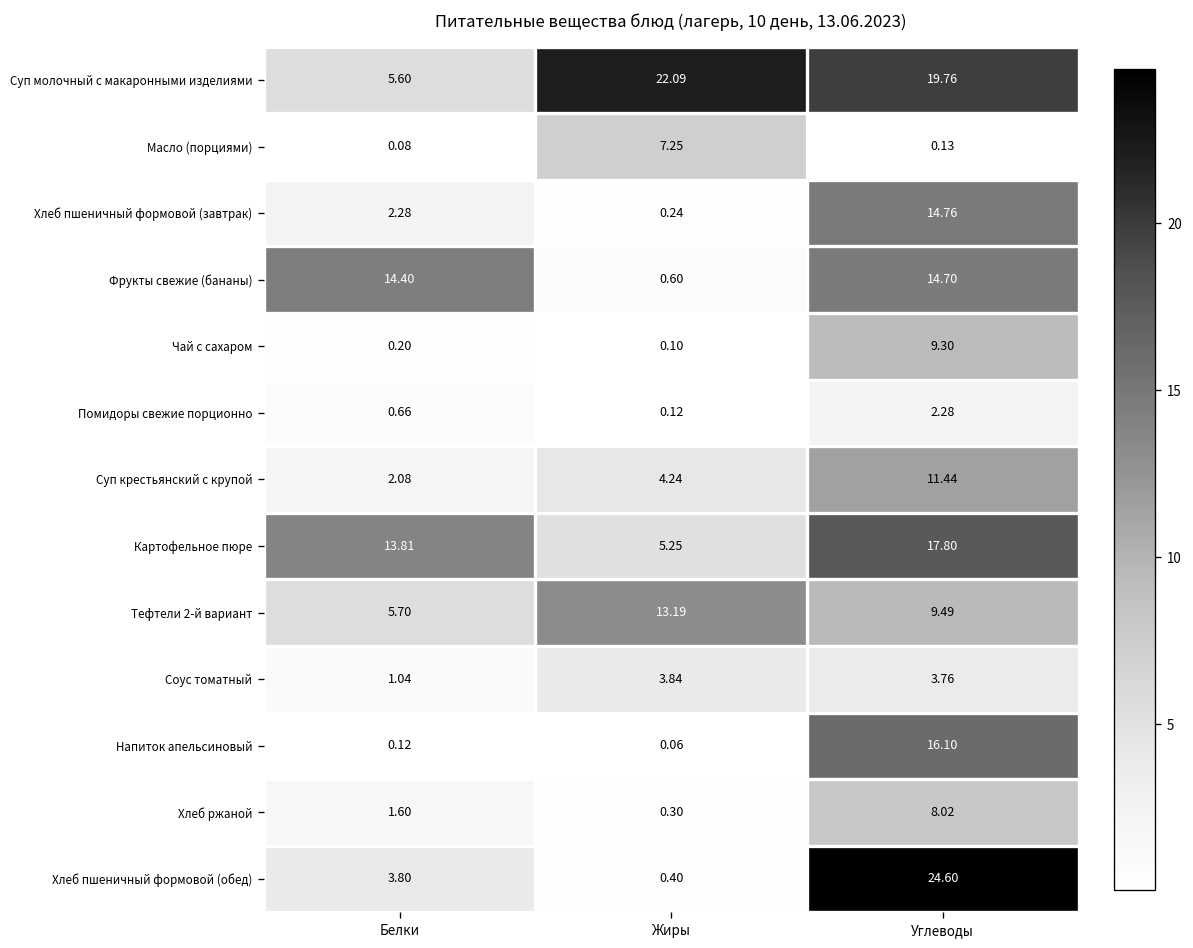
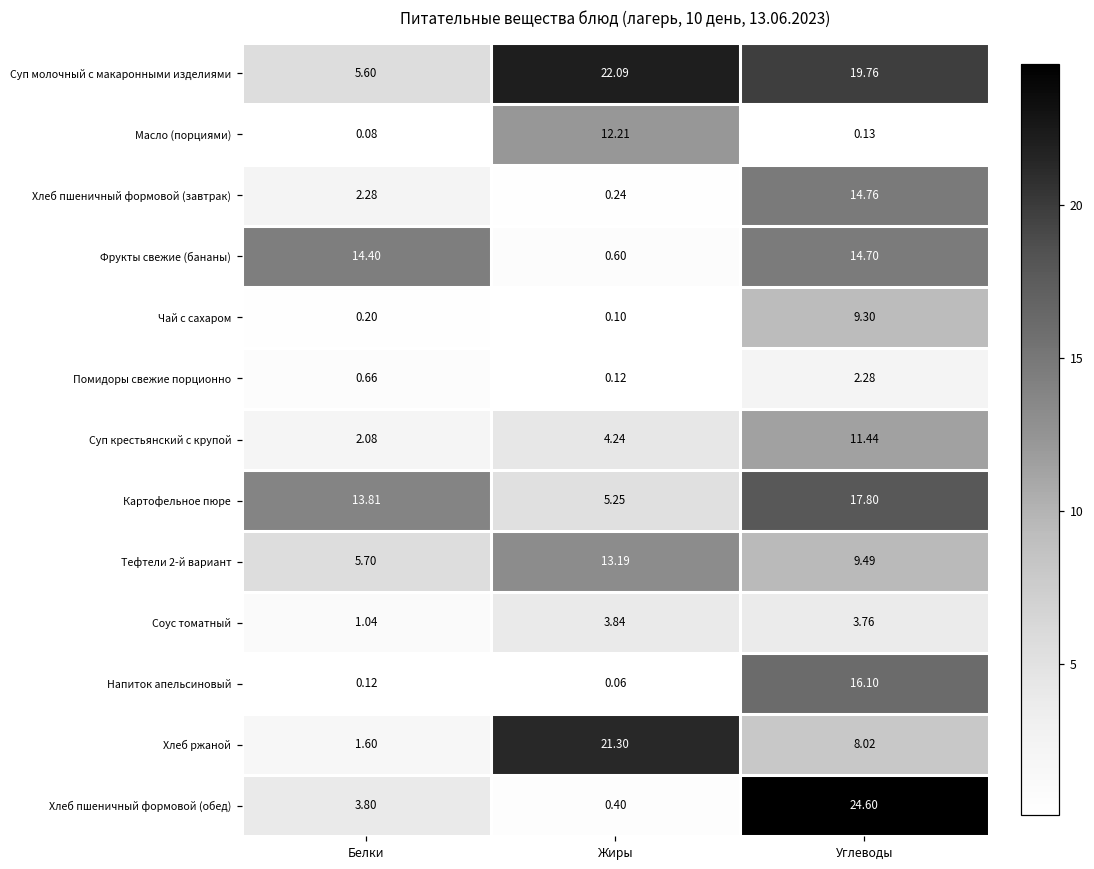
  {
    "Суп молочный с макаронными изделиями": {
      "Белки": 5.60,
      "Жиры": 22.09,
      "Углеводы": 19.76
    },
    "Масло (порциями)": {
      "Белки": 0.08,
-     "Жиры": 7.25,
+     "Жиры": 12.21,
      "Углеводы": 0.13
    },
    "Хлеб пшеничный формовой (завтрак)": {
      "Белки": 2.28,
      "Жиры": 0.24,
      "Углеводы": 14.76
    },
    "Фрукты свежие (бананы)": {
      "Белки": 14.40,
      "Жиры": 0.60,
      "Углеводы": 14.70
    },
    "Чай с сахаром": {
      "Белки": 0.20,
      "Жиры": 0.10,
      "Углеводы": 9.30
    },
    "Помидоры свежие порционно": {
      "Белки": 0.66,
      "Жиры": 0.12,
      "Углеводы": 2.28
    },
    "Суп крестьянский с крупой": {
      "Белки": 2.08,
      "Жиры": 4.24,
      "Углеводы": 11.44
    },
    "Картофельное пюре": {
      "Белки": 13.81,
      "Жиры": 5.25,
      "Углеводы": 17.80
    },
    "Тефтели 2-й вариант": {
      "Белки": 5.70,
      "Жиры": 13.19,
      "Углеводы": 9.49
    },
    "Соус томатный": {
      "Белки": 1.04,
      "Жиры": 3.84,
      "Углеводы": 3.76
    },
    "Напиток апельсиновый": {
      "Белки": 0.12,
      "Жиры": 0.06,
      "Углеводы": 16.10
    },
    "Хлеб ржаной": {
      "Белки": 1.60,
-     "Жиры": 0.30,
+     "Жиры": 21.30,
      "Углеводы": 8.02
    },
    "Хлеб пшеничный формовой (обед)": {
      "Белки": 3.80,
      "Жиры": 0.40,
      "Углеводы": 24.60
    }
  }
